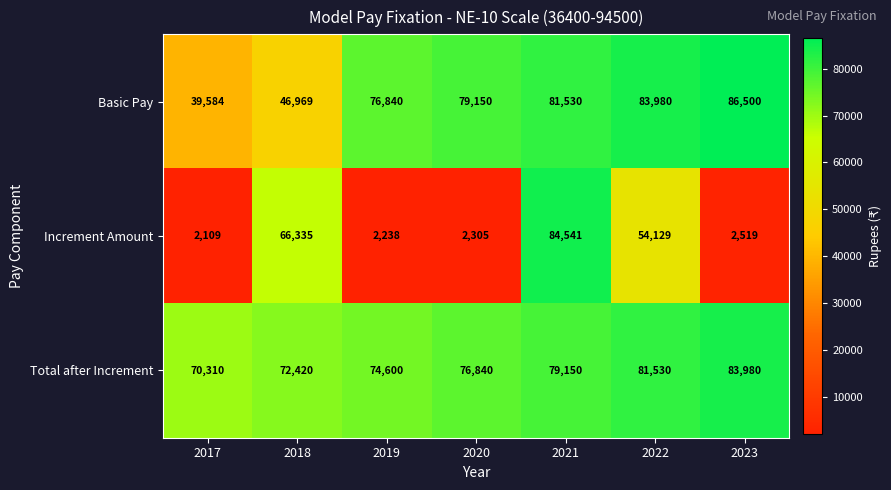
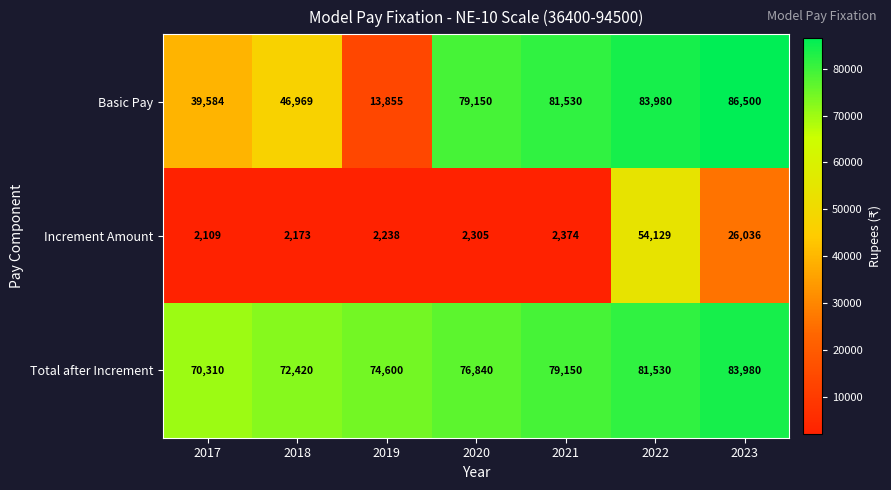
  {
    "Basic Pay": {
      "2017": "39,584",
      "2018": "46,969",
-     "2019": "76,840",
+     "2019": "13,855",
      "2020": "79,150",
      "2021": "81,530",
      "2022": "83,980",
      "2023": "86,500"
    },
    "Increment Amount": {
      "2017": "2,109",
-     "2018": "66,335",
+     "2018": "2,173",
      "2019": "2,238",
      "2020": "2,305",
-     "2021": "84,541",
+     "2021": "2,374",
      "2022": "54,129",
-     "2023": "2,519"
+     "2023": "26,036"
    },
    "Total after Increment": {
      "2017": "70,310",
      "2018": "72,420",
      "2019": "74,600",
      "2020": "76,840",
      "2021": "79,150",
      "2022": "81,530",
      "2023": "83,980"
    }
  }
